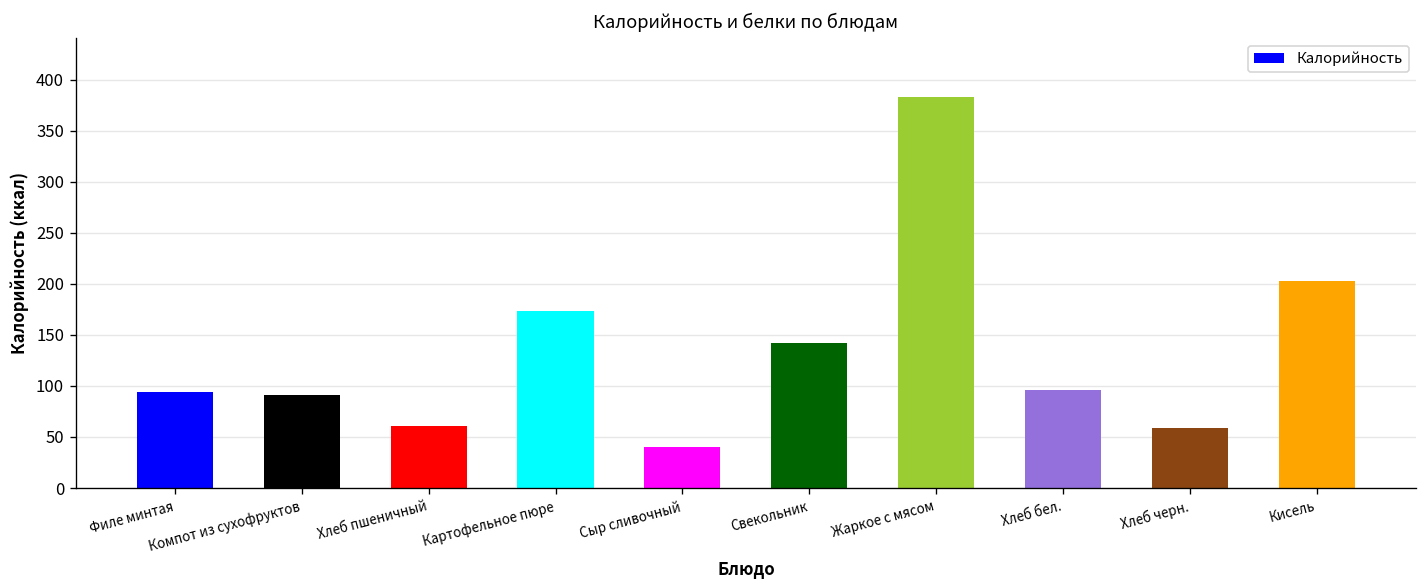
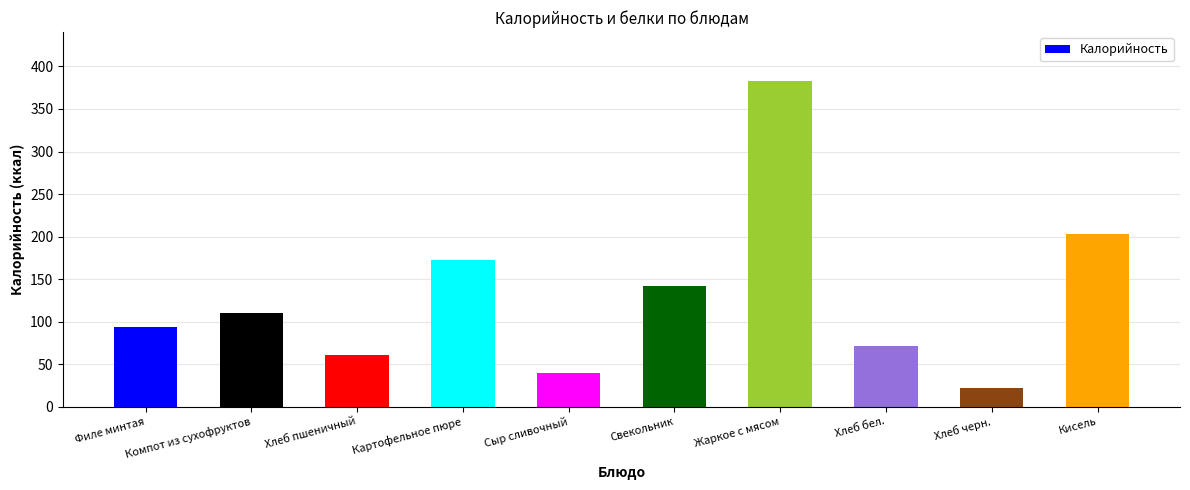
  {
    "Филе минтая": 90,
-   "Компот из сухофруктов": 90,
+   "Компот из сухофруктов": 110,
    "Хлеб пшеничный": 60,
    "Картофельное пюре": 170,
    "Сыр сливочный": 40,
    "Свекольник": 140,
    "Жаркое с мясом": 380,
-   "Хлеб бел.": 100,
-   "Хлеб черн.": 60,
+   "Хлеб бел.": 70,
+   "Хлеб черн.": 20,
    "Кисель": 200
  }
